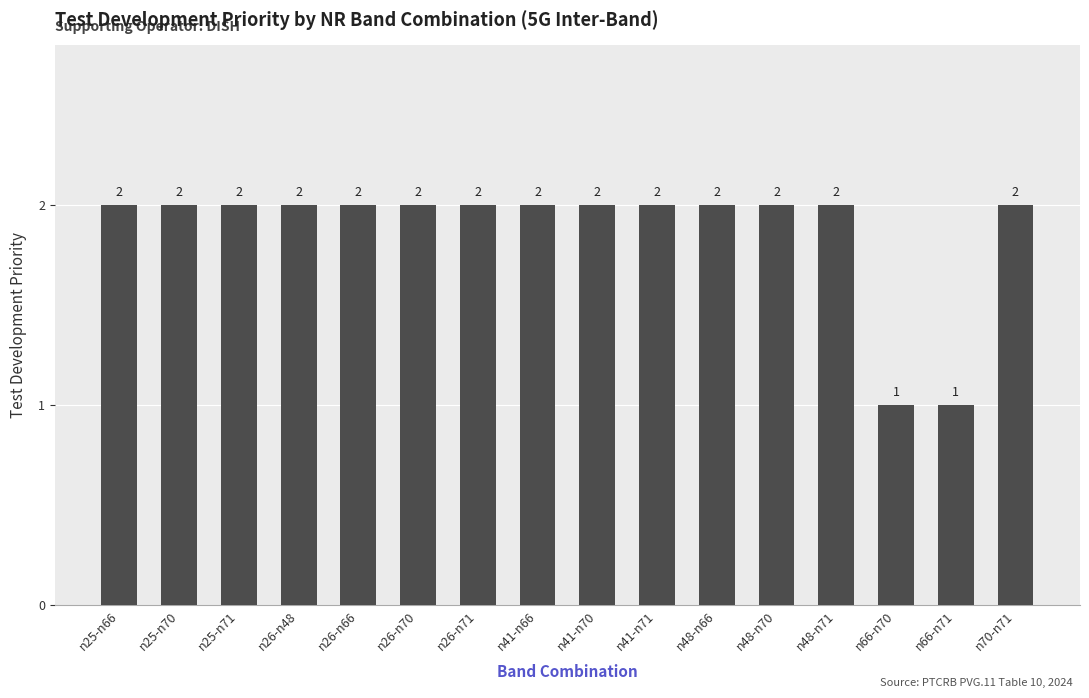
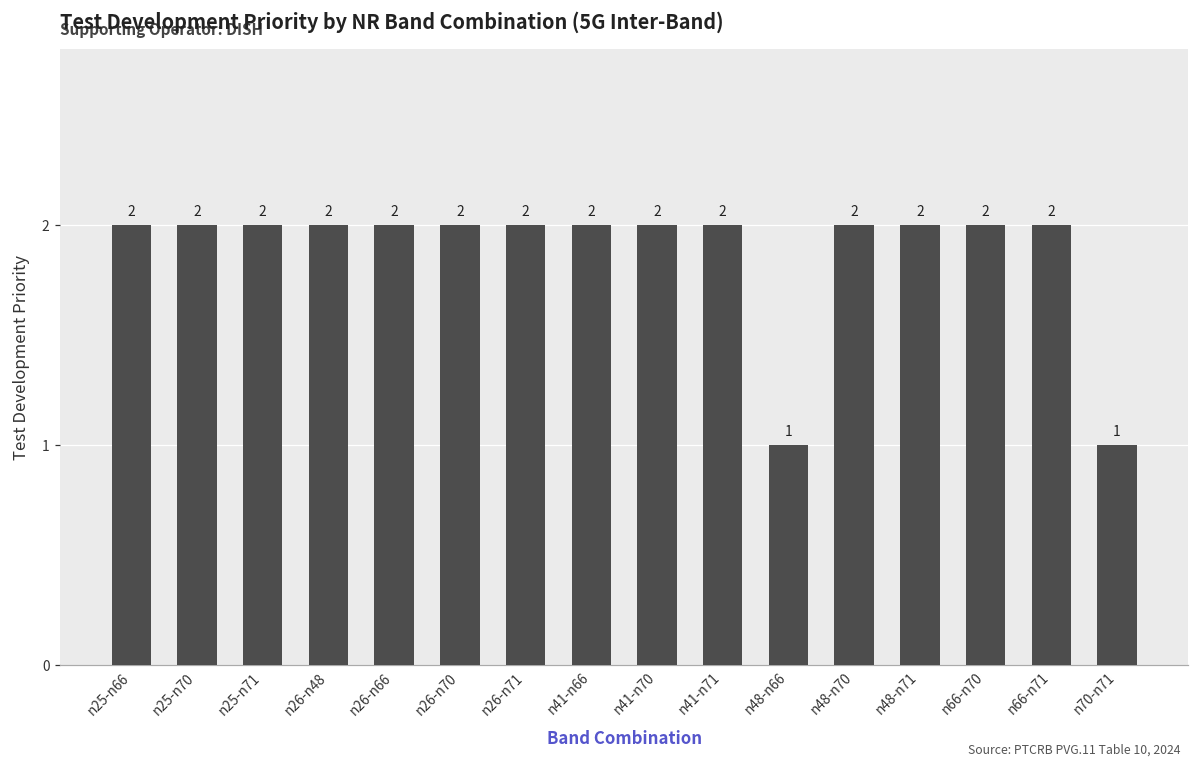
  {
    "n25-n66": 2,
    "n25-n70": 2,
    "n25-n71": 2,
    "n26-n48": 2,
    "n26-n66": 2,
    "n26-n70": 2,
    "n26-n71": 2,
    "n41-n66": 2,
    "n41-n70": 2,
    "n41-n71": 2,
-   "n48-n66": 2,
+   "n48-n66": 1,
    "n48-n70": 2,
    "n48-n71": 2,
-   "n66-n70": 1,
-   "n66-n71": 1,
-   "n70-n71": 2
+   "n66-n70": 2,
+   "n66-n71": 2,
+   "n70-n71": 1
  }
